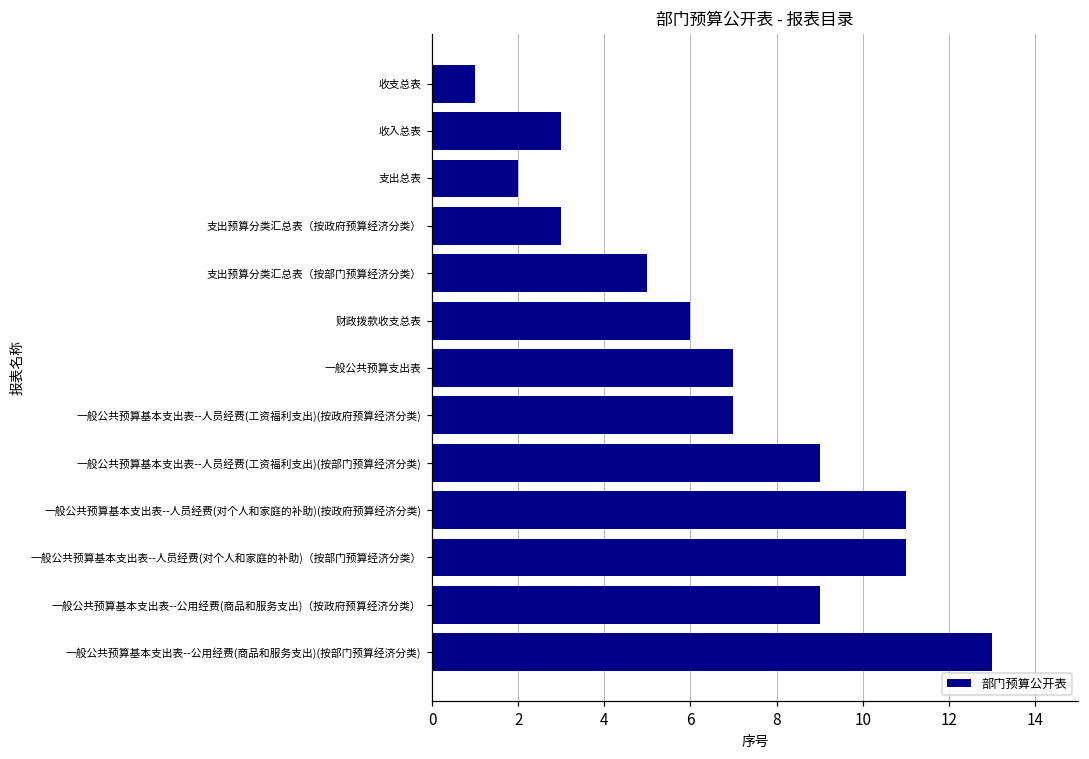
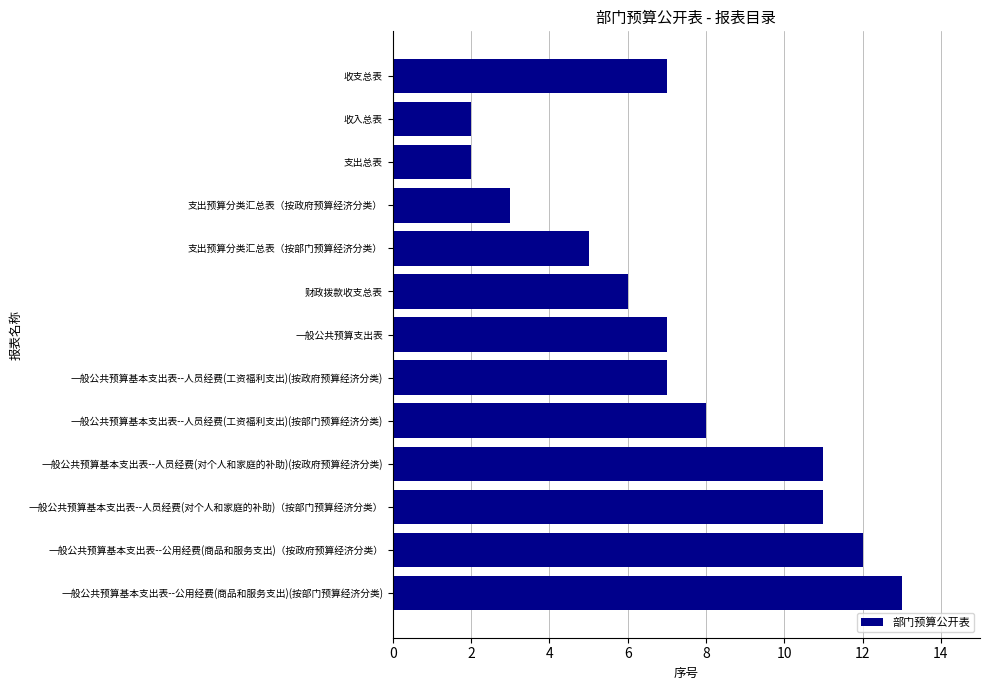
  {
-   "收支总表": 1,
-   "收入总表": 3,
+   "收支总表": 7,
+   "收入总表": 2,
    "支出总表": 2,
    "支出预算分类汇总表（按政府预算经济分类）": 3,
    "支出预算分类汇总表（按部门预算经济分类）": 5,
    "财政拨款收支总表": 6,
    "一般公共预算支出表": 7,
    "一般公共预算基本支出表--人员经费(工资福利支出)(按政府预算经济分类)": 7,
-   "一般公共预算基本支出表--人员经费(工资福利支出)(按部门预算经济分类)": 9,
+   "一般公共预算基本支出表--人员经费(工资福利支出)(按部门预算经济分类)": 8,
    "一般公共预算基本支出表--人员经费(对个人和家庭的补助)(按政府预算经济分类)": 11,
    "一般公共预算基本支出表--人员经费(对个人和家庭的补助)（按部门预算经济分类）": 11,
-   "一般公共预算基本支出表--公用经费(商品和服务支出)（按政府预算经济分类）": 9,
+   "一般公共预算基本支出表--公用经费(商品和服务支出)（按政府预算经济分类）": 12,
    "一般公共预算基本支出表--公用经费(商品和服务支出)(按部门预算经济分类)": 13
  }
